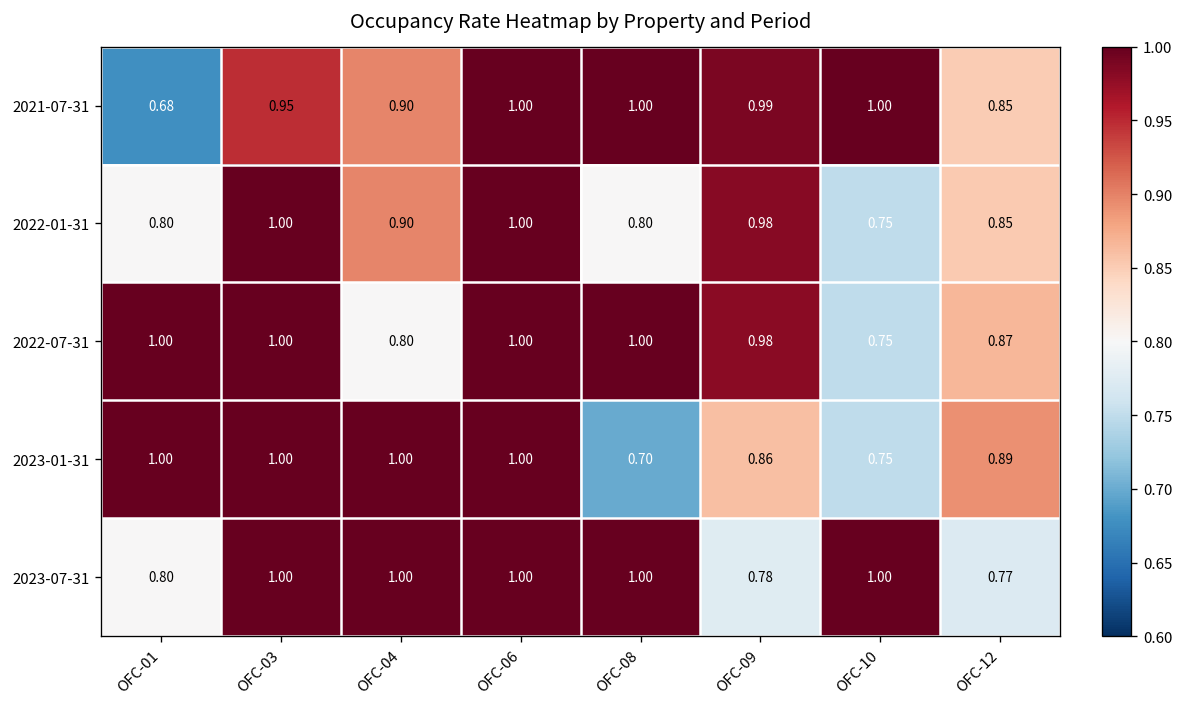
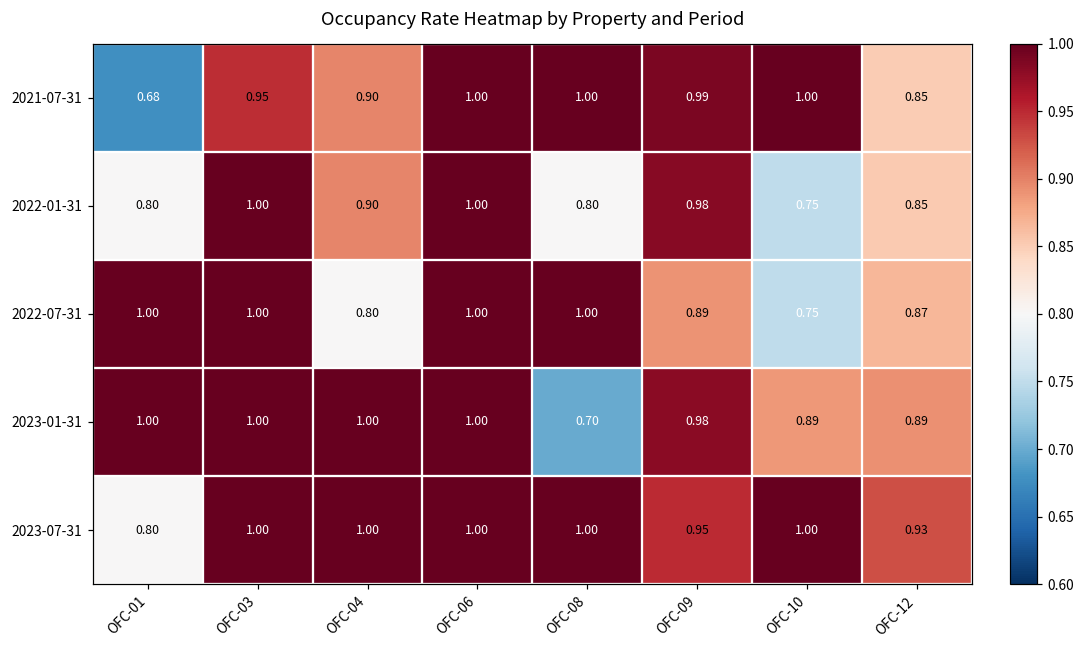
  {
    "2021-07-31": {
      "OFC-01": 0.68,
      "OFC-03": 0.95,
      "OFC-04": 0.90,
      "OFC-06": 1.00,
      "OFC-08": 1.00,
      "OFC-09": 0.99,
      "OFC-10": 1.00,
      "OFC-12": 0.85
    },
    "2022-01-31": {
      "OFC-01": 0.80,
      "OFC-03": 1.00,
      "OFC-04": 0.90,
      "OFC-06": 1.00,
      "OFC-08": 0.80,
      "OFC-09": 0.98,
      "OFC-10": 0.75,
      "OFC-12": 0.85
    },
    "2022-07-31": {
      "OFC-01": 1.00,
      "OFC-03": 1.00,
      "OFC-04": 0.80,
      "OFC-06": 1.00,
      "OFC-08": 1.00,
-     "OFC-09": 0.98,
+     "OFC-09": 0.89,
      "OFC-10": 0.75,
      "OFC-12": 0.87
    },
    "2023-01-31": {
      "OFC-01": 1.00,
      "OFC-03": 1.00,
      "OFC-04": 1.00,
      "OFC-06": 1.00,
      "OFC-08": 0.70,
-     "OFC-09": 0.86,
-     "OFC-10": 0.75,
+     "OFC-09": 0.98,
+     "OFC-10": 0.89,
      "OFC-12": 0.89
    },
    "2023-07-31": {
      "OFC-01": 0.80,
      "OFC-03": 1.00,
      "OFC-04": 1.00,
      "OFC-06": 1.00,
      "OFC-08": 1.00,
-     "OFC-09": 0.78,
+     "OFC-09": 0.95,
      "OFC-10": 1.00,
-     "OFC-12": 0.77
+     "OFC-12": 0.93
    }
  }
